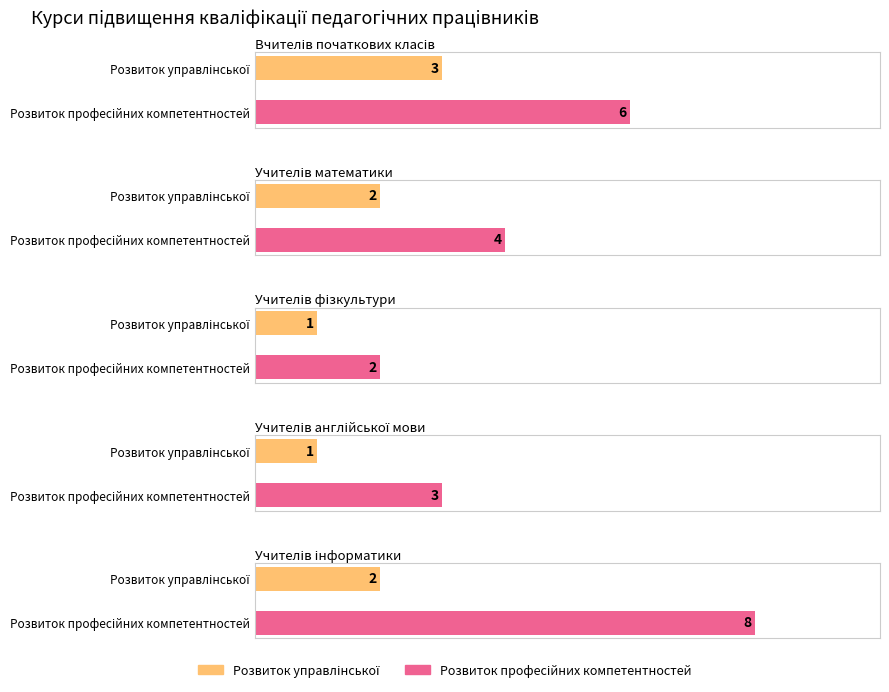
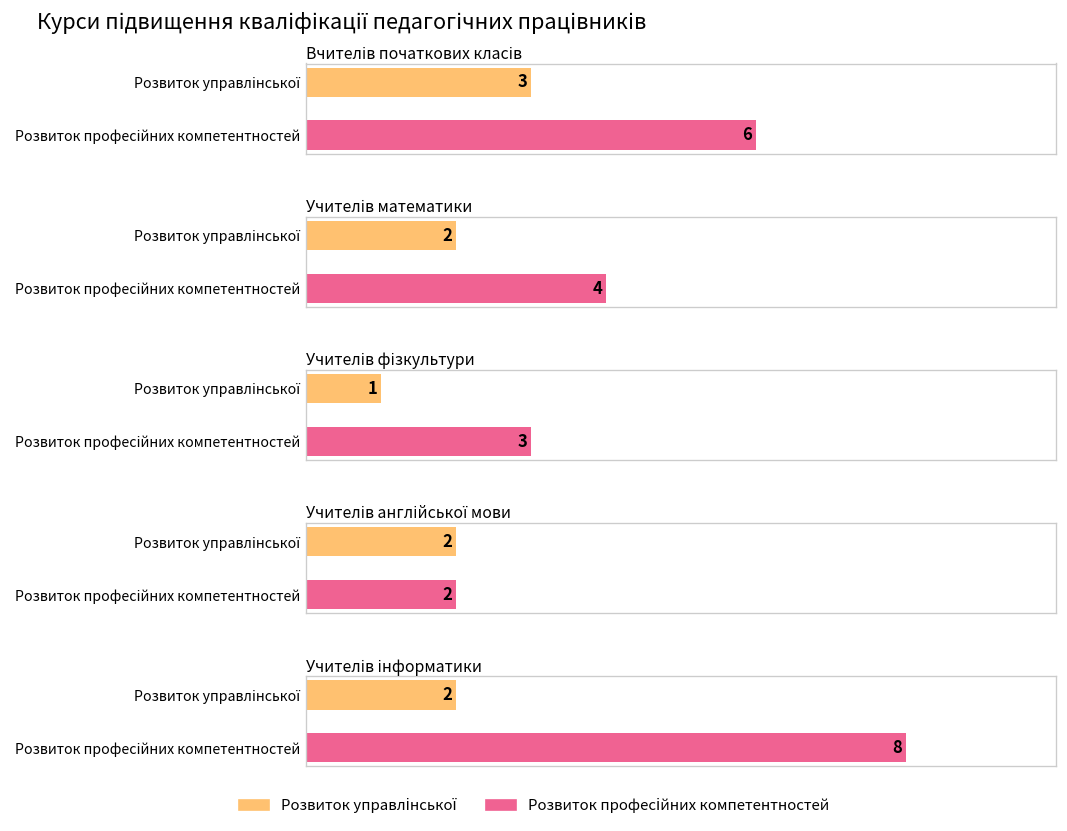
  {
    "Вчителів початкових класів": {
      "Розвиток управлінської": 3,
      "Розвиток професійних компетентностей": 6
    },
    "Учителів математики": {
      "Розвиток управлінської": 2,
      "Розвиток професійних компетентностей": 4
    },
    "Учителів фізкультури": {
      "Розвиток управлінської": 1,
-     "Розвиток професійних компетентностей": 2
+     "Розвиток професійних компетентностей": 3
    },
    "Учителів англійської мови": {
-     "Розвиток управлінської": 1,
-     "Розвиток професійних компетентностей": 3
+     "Розвиток управлінської": 2,
+     "Розвиток професійних компетентностей": 2
    },
    "Учителів інформатики": {
      "Розвиток управлінської": 2,
      "Розвиток професійних компетентностей": 8
    }
  }
